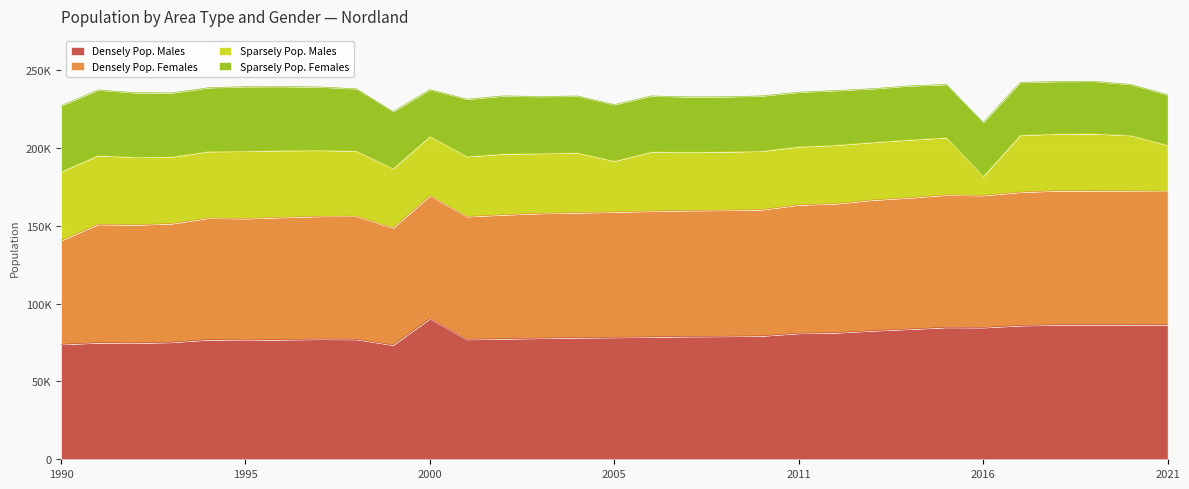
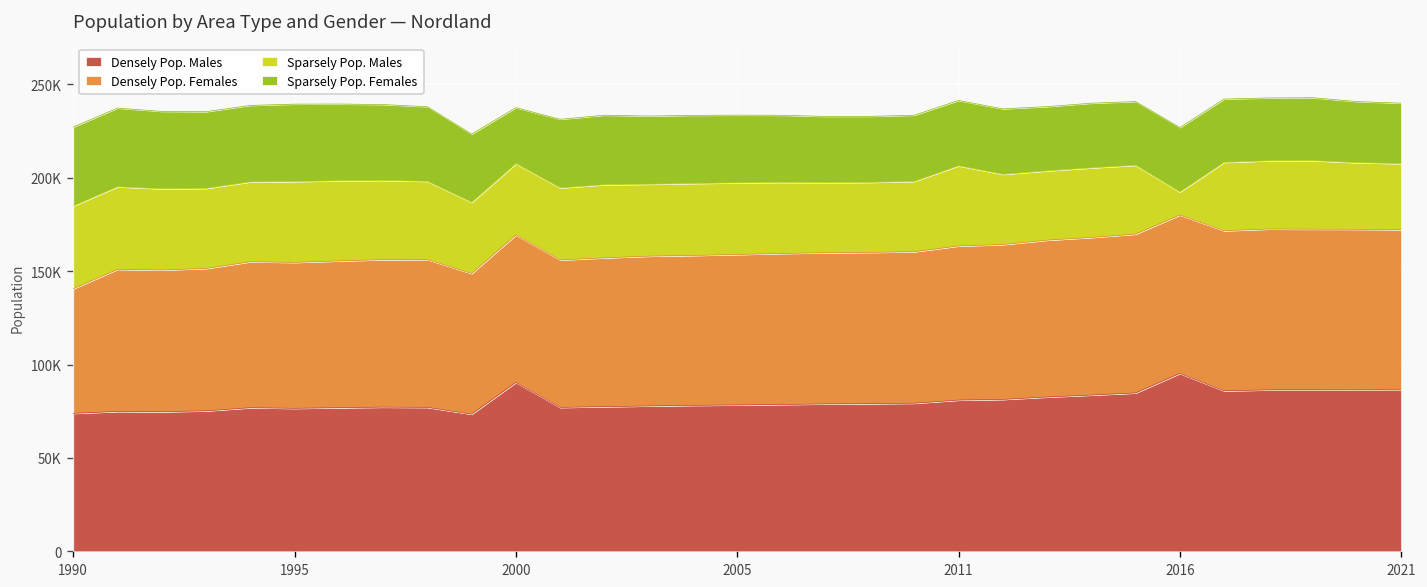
  {
    "Densely Pop. Males": {
      "1990": 74000,
      "1995": 77000,
      "2000": 90000,
      "2005": 78000,
      "2011": 81000,
-     "2016": 85000,
+     "2016": 95000,
      "2021": 86000
    },
    "Densely Pop. Females": {
      "1990": 67000,
      "1995": 78000,
      "2000": 79000,
      "2005": 81000,
      "2011": 83000,
      "2016": 85000,
      "2021": 86000
    },
    "Sparsely Pop. Males": {
      "1990": 44000,
      "1995": 43000,
      "2000": 38000,
-     "2005": 33000,
-     "2011": 37000,
+     "2005": 38000,
+     "2011": 43000,
      "2016": 12000,
-     "2021": 30000
+     "2021": 35000
    },
    "Sparsely Pop. Females": {
      "1990": 42000,
      "1995": 41000,
      "2000": 30000,
      "2005": 36000,
      "2011": 35000,
      "2016": 35000,
      "2021": 32000
    }
  }
